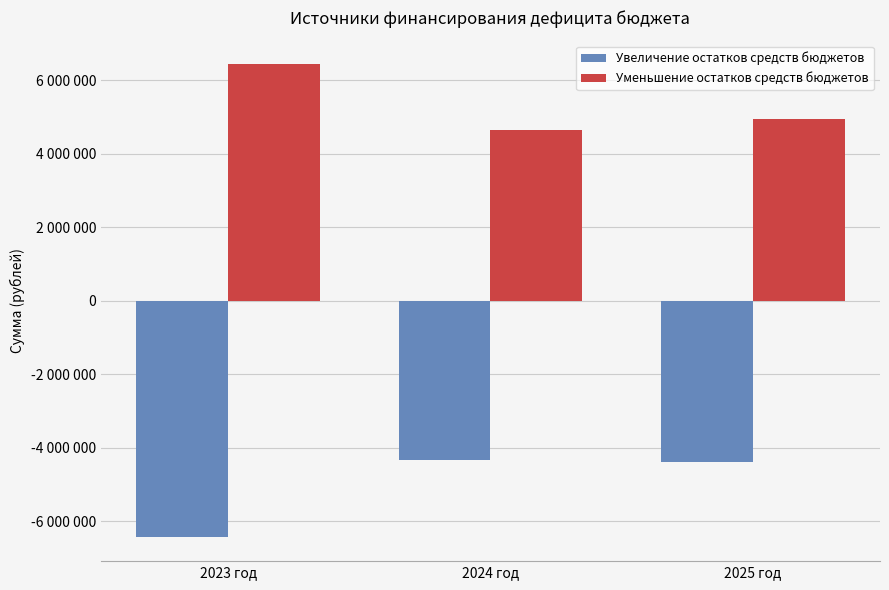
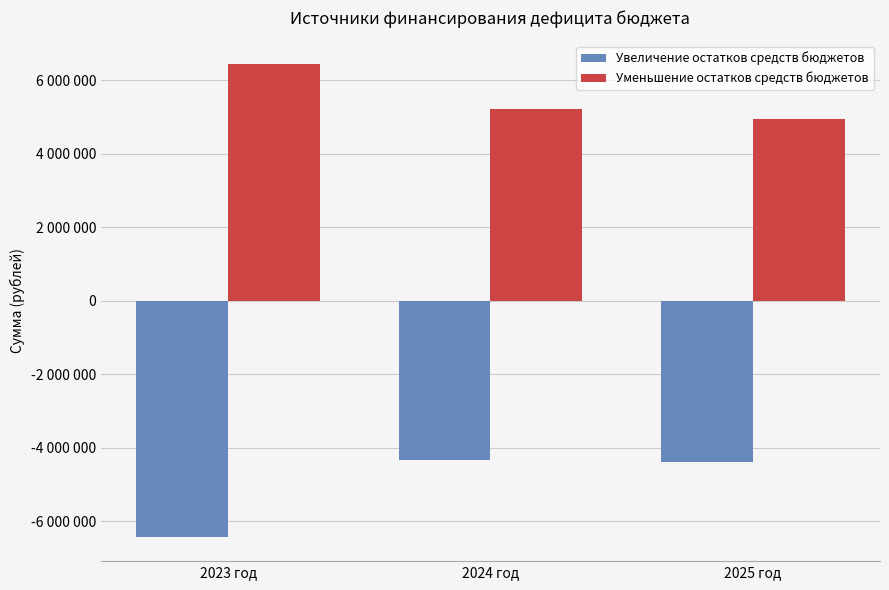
  {
    "Увеличение остатков средств бюджетов": {
      "2023 год": -6400000,
      "2024 год": -4300000,
      "2025 год": -4400000
    },
    "Уменьшение остатков средств бюджетов": {
      "2023 год": 6400000,
-     "2024 год": 4600000,
+     "2024 год": 5200000,
      "2025 год": 4900000
    }
  }
